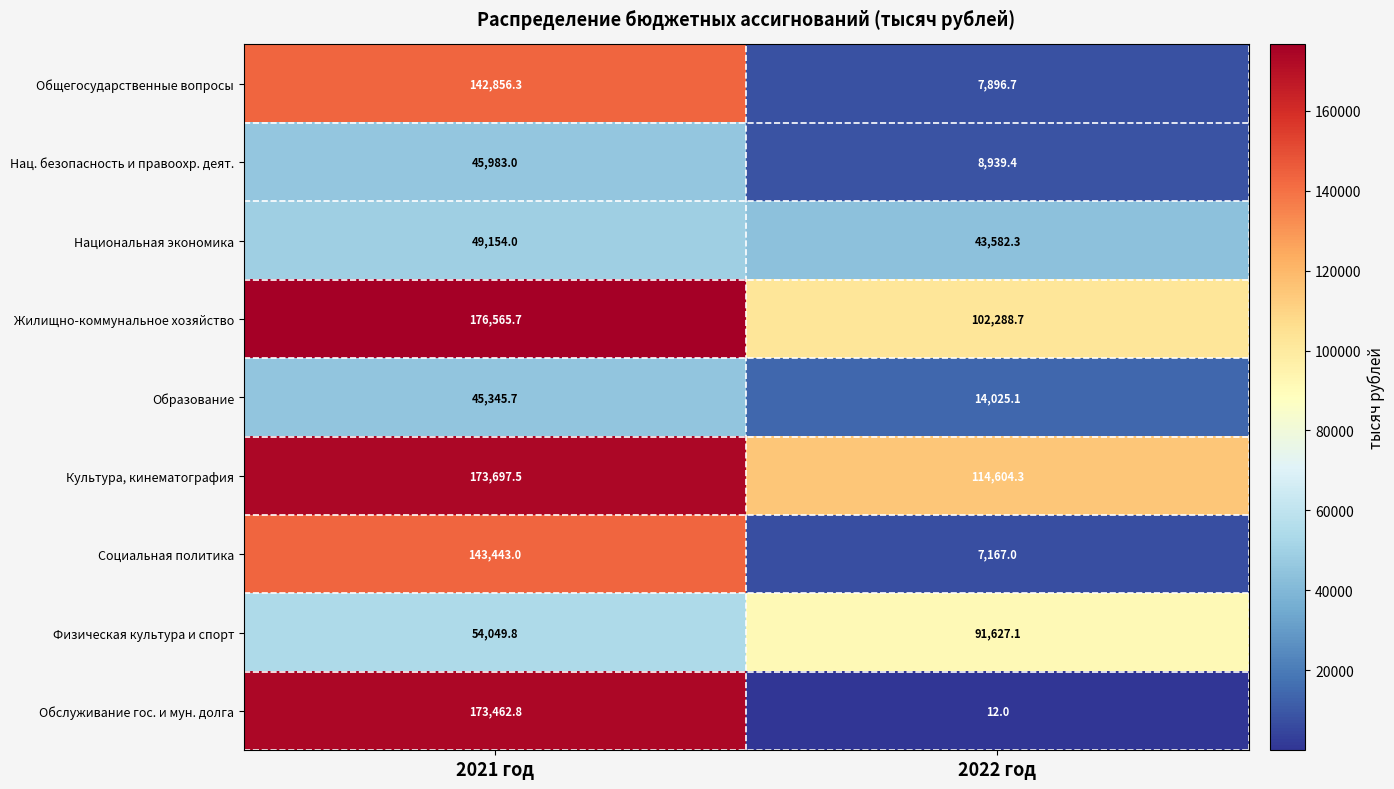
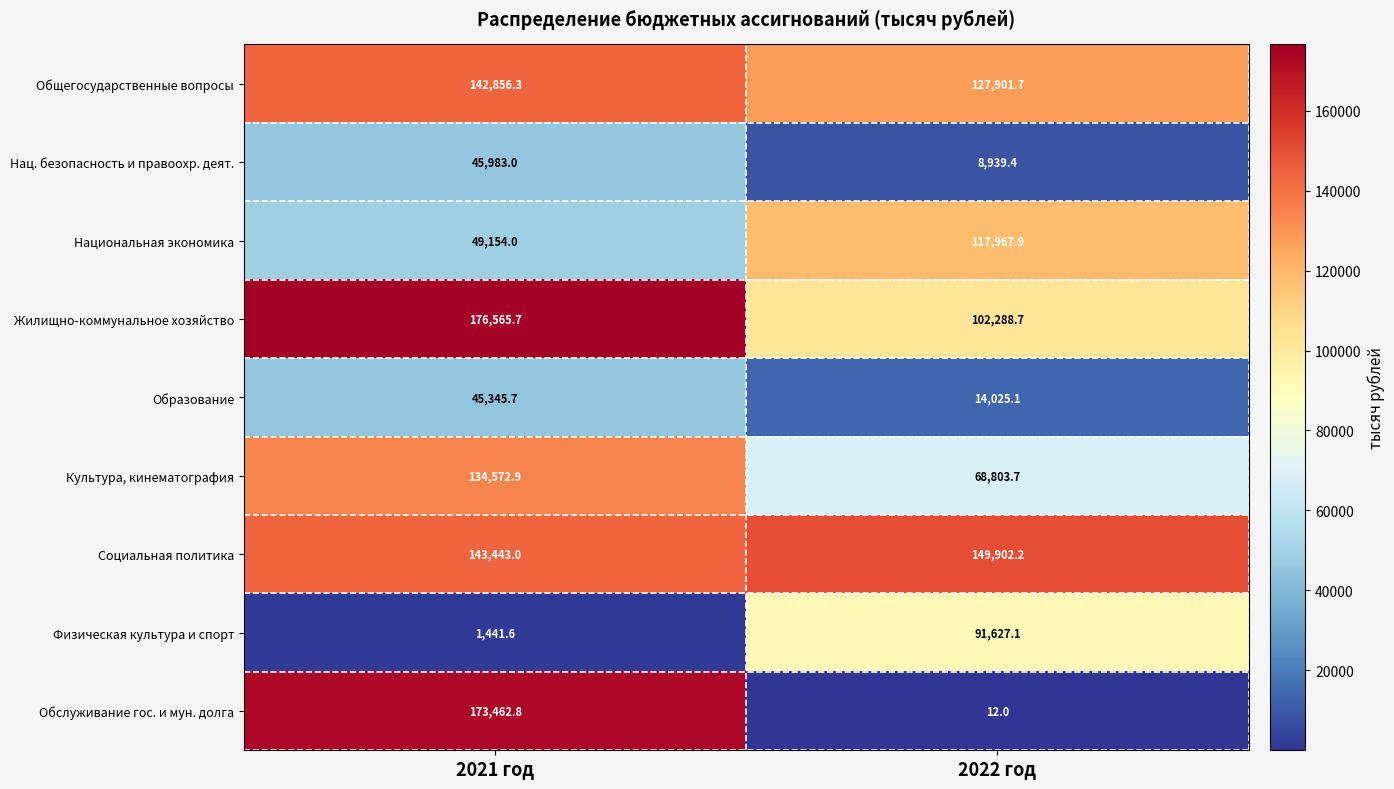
  {
    "Общегосударственные вопросы": {
      "2021 год": "142,856.3",
-     "2022 год": "7,896.7"
+     "2022 год": "127,901.7"
    },
    "Нац. безопасность и правоохр. деят.": {
      "2021 год": "45,983.0",
      "2022 год": "8,939.4"
    },
    "Национальная экономика": {
      "2021 год": "49,154.0",
-     "2022 год": "43,582.3"
+     "2022 год": "117,967.9"
    },
    "Жилищно-коммунальное хозяйство": {
      "2021 год": "176,565.7",
      "2022 год": "102,288.7"
    },
    "Образование": {
      "2021 год": "45,345.7",
      "2022 год": "14,025.1"
    },
    "Культура, кинематография": {
-     "2021 год": "173,697.5",
-     "2022 год": "114,604.3"
+     "2021 год": "134,572.9",
+     "2022 год": "68,803.7"
    },
    "Социальная политика": {
      "2021 год": "143,443.0",
-     "2022 год": "7,167.0"
+     "2022 год": "149,902.2"
    },
    "Физическая культура и спорт": {
-     "2021 год": "54,049.8",
+     "2021 год": "1,441.6",
      "2022 год": "91,627.1"
    },
    "Обслуживание гос. и мун. долга": {
      "2021 год": "173,462.8",
      "2022 год": "12.0"
    }
  }
